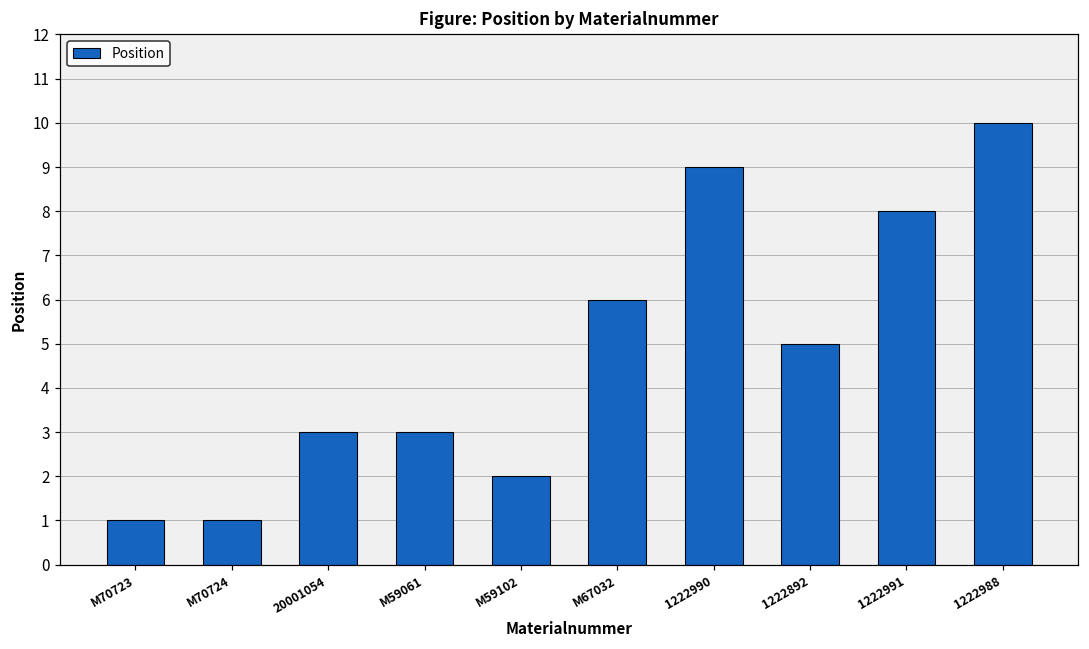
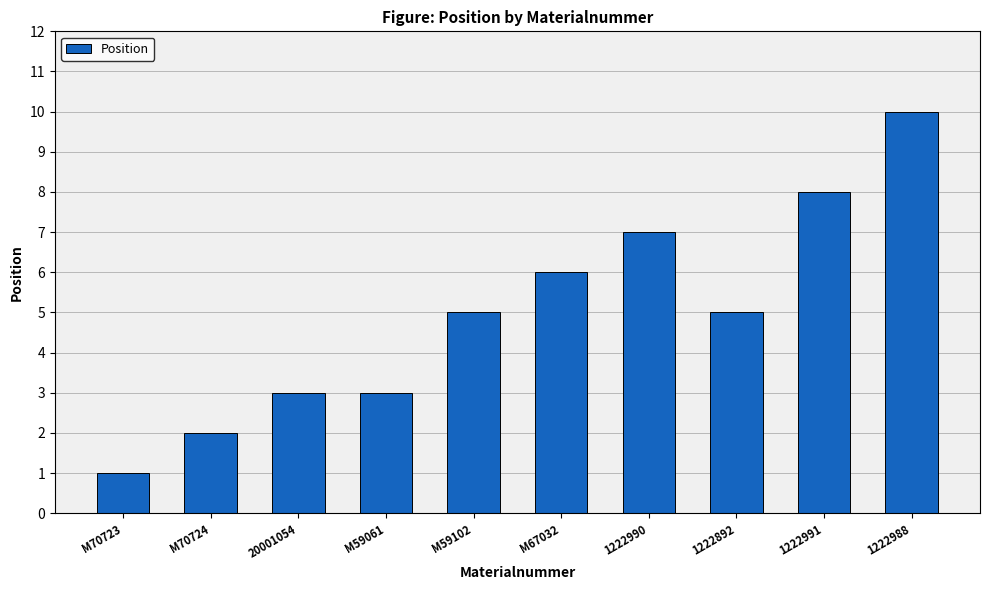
  {
    "M70723": 1,
-   "M70724": 1,
+   "M70724": 2,
    "20001054": 3,
    "M59061": 3,
-   "M59102": 2,
+   "M59102": 5,
    "M67032": 6,
-   "1222990": 9,
+   "1222990": 7,
    "1222892": 5,
    "1222991": 8,
    "1222988": 10
  }
